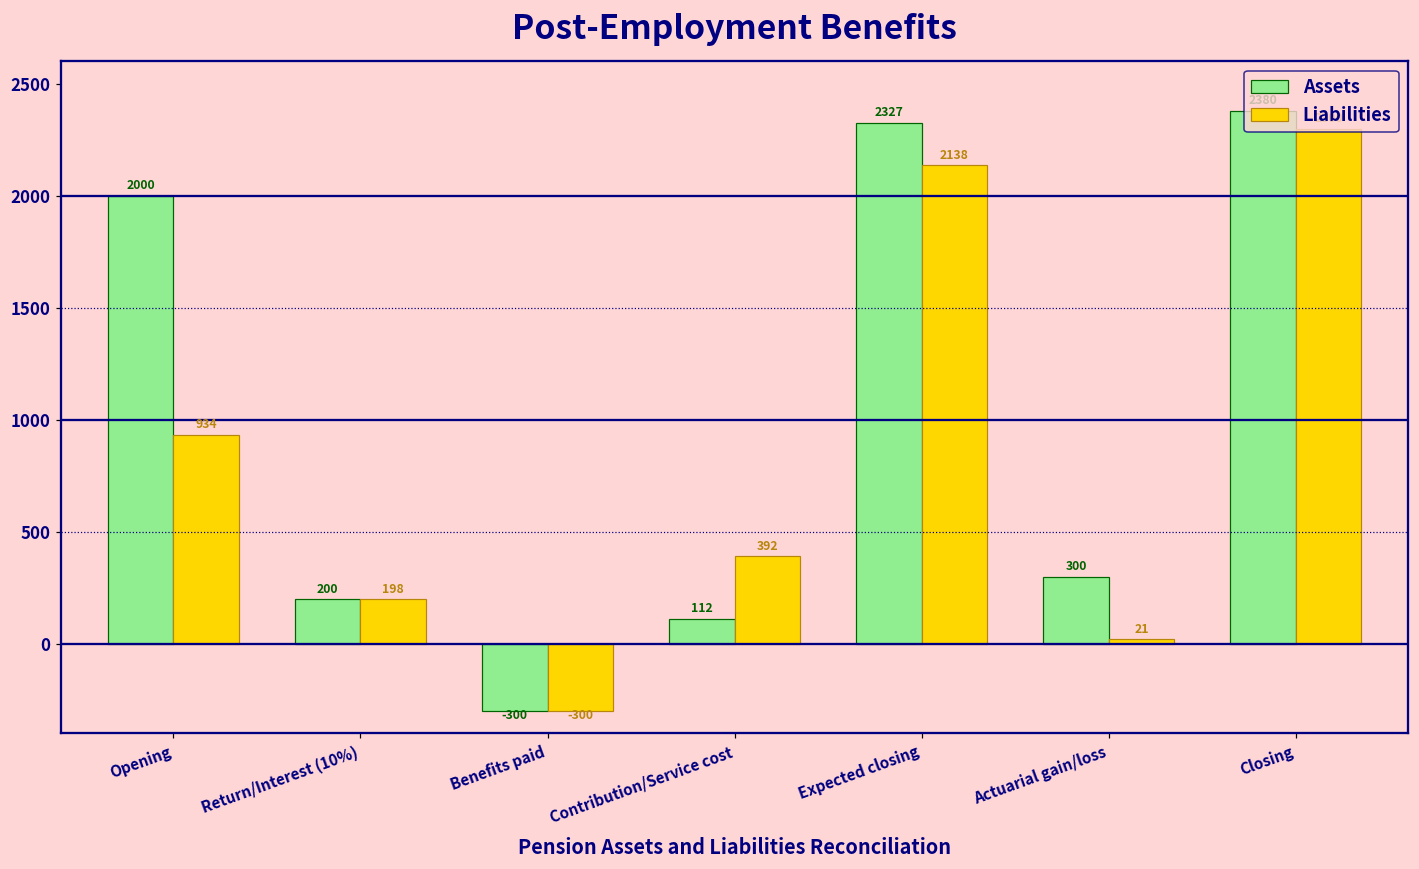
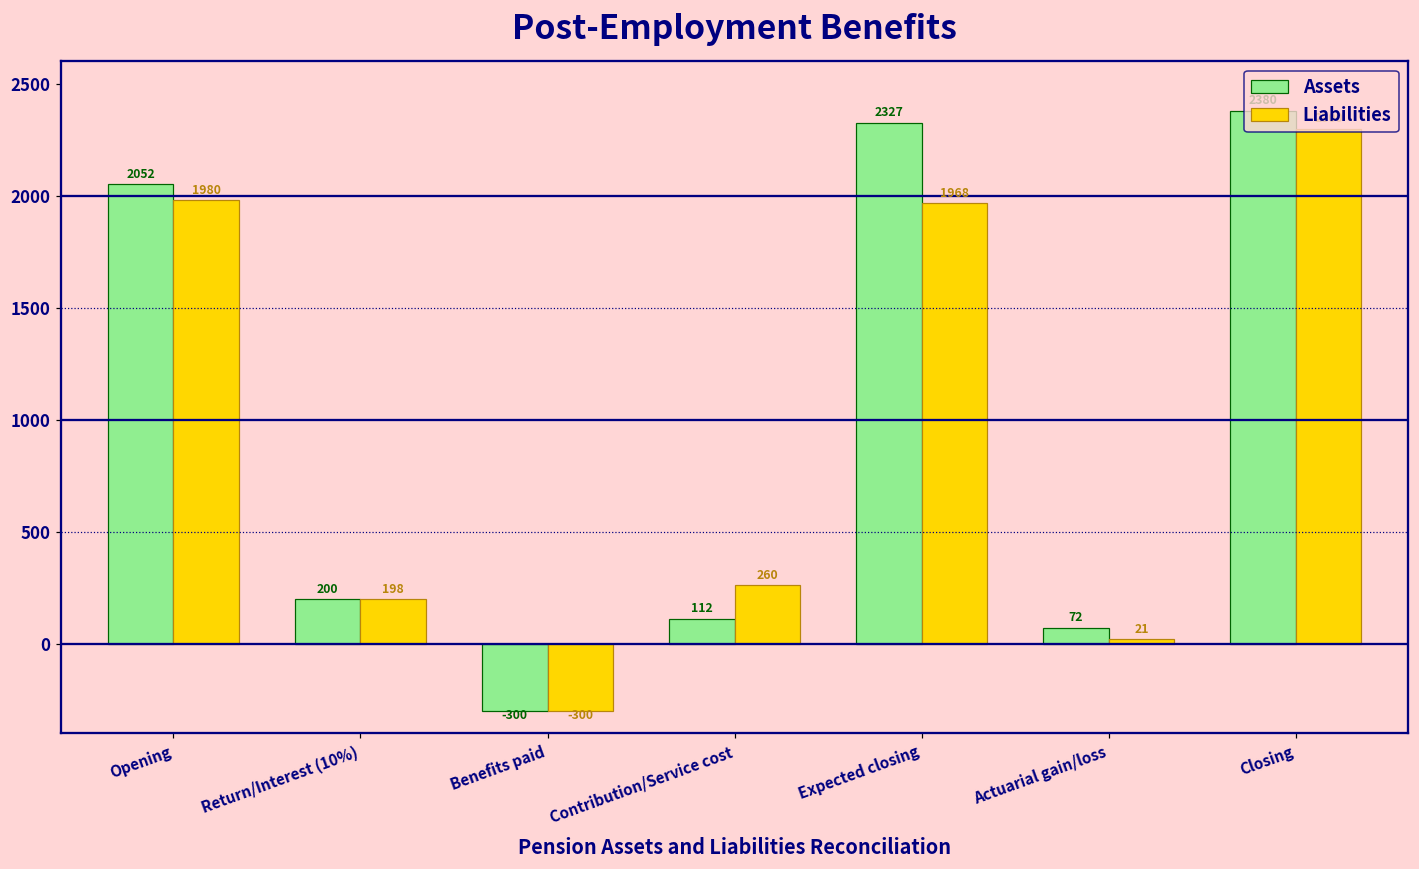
  {
    "Assets": {
-     "Opening": 2000,
+     "Opening": 2052,
      "Return/Interest (10%)": 200,
      "Benefits paid": -300,
      "Contribution/Service cost": 112,
      "Expected closing": 2327,
-     "Actuarial gain/loss": 300
+     "Actuarial gain/loss": 72
    },
    "Liabilities": {
-     "Opening": 934,
+     "Opening": 1980,
      "Return/Interest (10%)": 198,
      "Benefits paid": -300,
-     "Contribution/Service cost": 392,
-     "Expected closing": 2138,
+     "Contribution/Service cost": 260,
+     "Expected closing": 1968,
      "Actuarial gain/loss": 21
    }
  }
